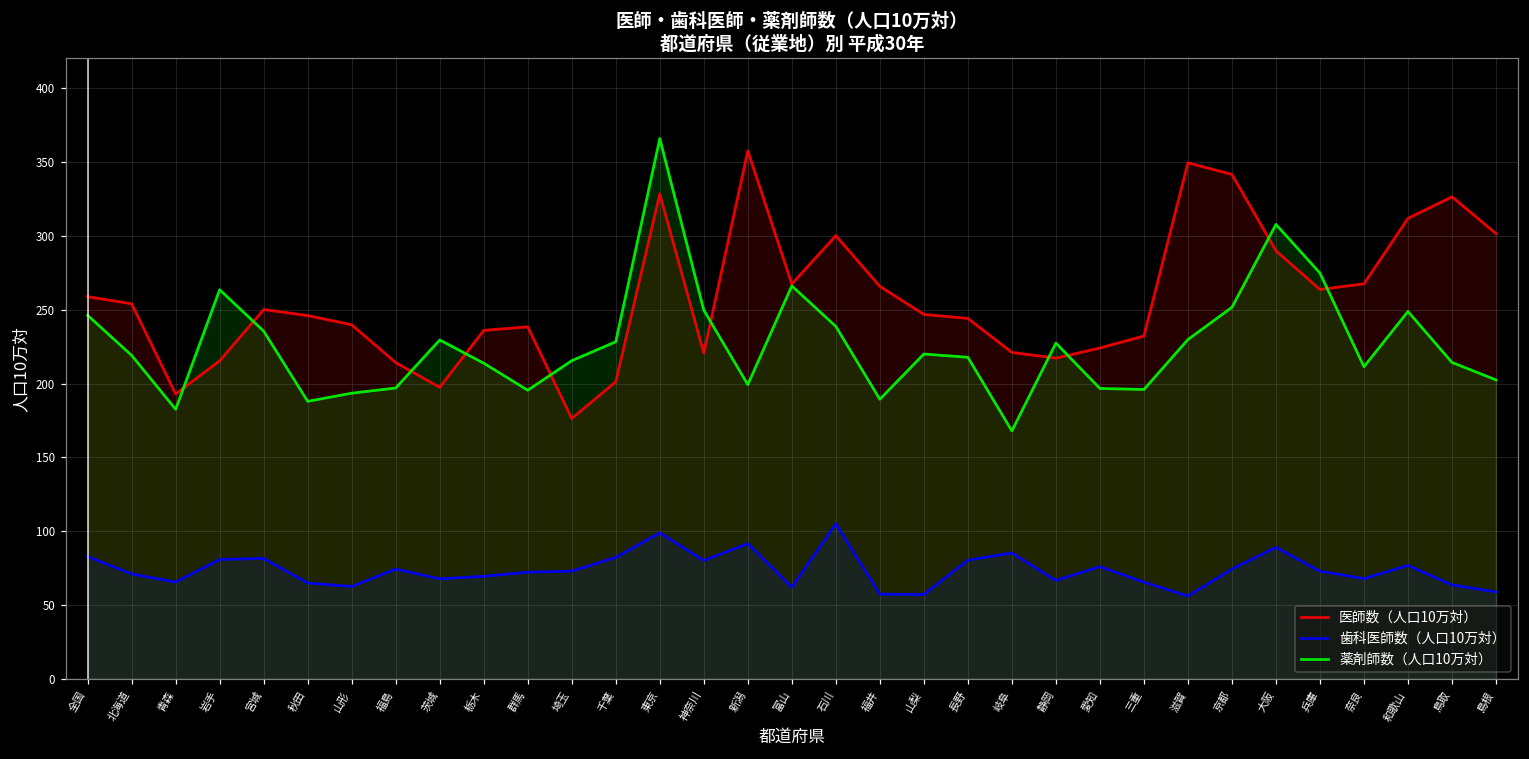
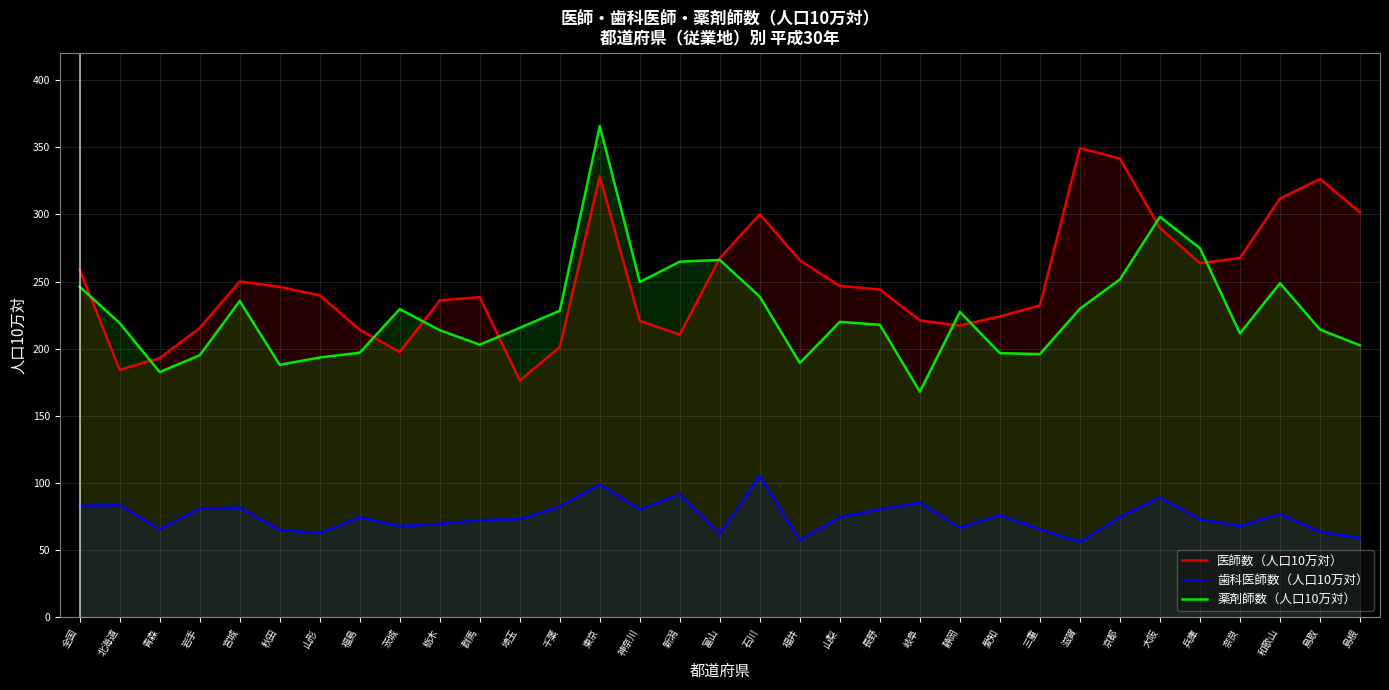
  {
    "医師数（人口10万対）": {
      "全国": 259,
-     "北海道": 254,
+     "北海道": 184,
      "青森": 193,
      "岩手": 215,
      "宮城": 250,
      "秋田": 246,
      "山形": 240,
      "福島": 214,
      "茨城": 198,
      "栃木": 236,
      "群馬": 238,
      "埼玉": 176,
      "千葉": 201,
      "東京": 328,
      "神奈川": 221,
-     "新潟": 358,
+     "新潟": 211,
      "石川": 300,
      "福井": 266,
      "山梨": 247,
      "長野": 244,
      "岐阜": 221,
      "静岡": 217,
      "愛知": 224,
      "三重": 232,
      "滋賀": 349,
      "京都": 342,
      "大阪": 290,
      "兵庫": 264,
      "奈良": 268,
      "和歌山": 312,
      "鳥取": 326,
      "島根": 302
    },
    "歯科医師数（人口10万対）": {
      "全国": 83,
-     "北海道": 71,
+     "北海道": 84,
      "青森": 66,
      "岩手": 81,
      "宮城": 82,
      "秋田": 65,
      "山形": 63,
      "福島": 75,
      "茨城": 68,
      "栃木": 70,
      "群馬": 72,
      "埼玉": 73,
      "千葉": 82,
      "東京": 99,
      "神奈川": 80,
      "新潟": 92,
      "富山": 62,
      "石川": 105,
      "福井": 58,
-     "山梨": 57,
+     "山梨": 74,
      "長野": 81,
      "岐阜": 85,
      "静岡": 67,
      "愛知": 76,
      "三重": 66,
      "滋賀": 56,
      "京都": 75,
      "大阪": 89,
      "兵庫": 73,
      "奈良": 68,
      "和歌山": 77,
      "鳥取": 64,
      "島根": 59
    },
    "薬剤師数（人口10万対）": {
      "全国": 246,
      "北海道": 219,
      "青森": 183,
-     "岩手": 264,
+     "岩手": 195,
      "宮城": 236,
      "秋田": 188,
      "山形": 194,
      "福島": 197,
      "茨城": 230,
      "栃木": 214,
-     "群馬": 196,
+     "群馬": 203,
      "埼玉": 216,
      "千葉": 228,
      "東京": 366,
      "神奈川": 250,
-     "新潟": 199,
+     "新潟": 265,
      "石川": 239,
      "福井": 189,
      "山梨": 220,
      "長野": 218,
      "岐阜": 168,
      "静岡": 227,
      "愛知": 197,
      "三重": 196,
      "滋賀": 230,
      "京都": 252,
-     "大阪": 308,
+     "大阪": 298,
      "兵庫": 275,
      "奈良": 211,
      "和歌山": 249,
      "鳥取": 214,
      "島根": 203
    }
  }
